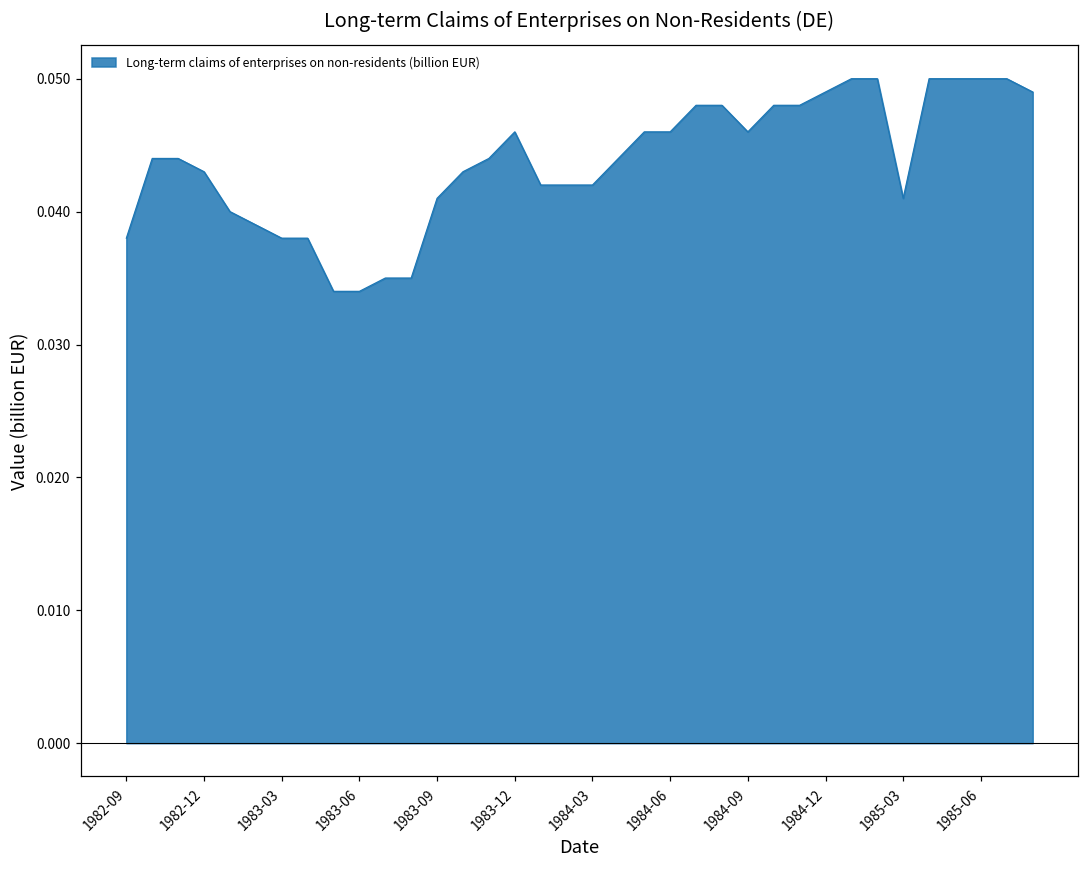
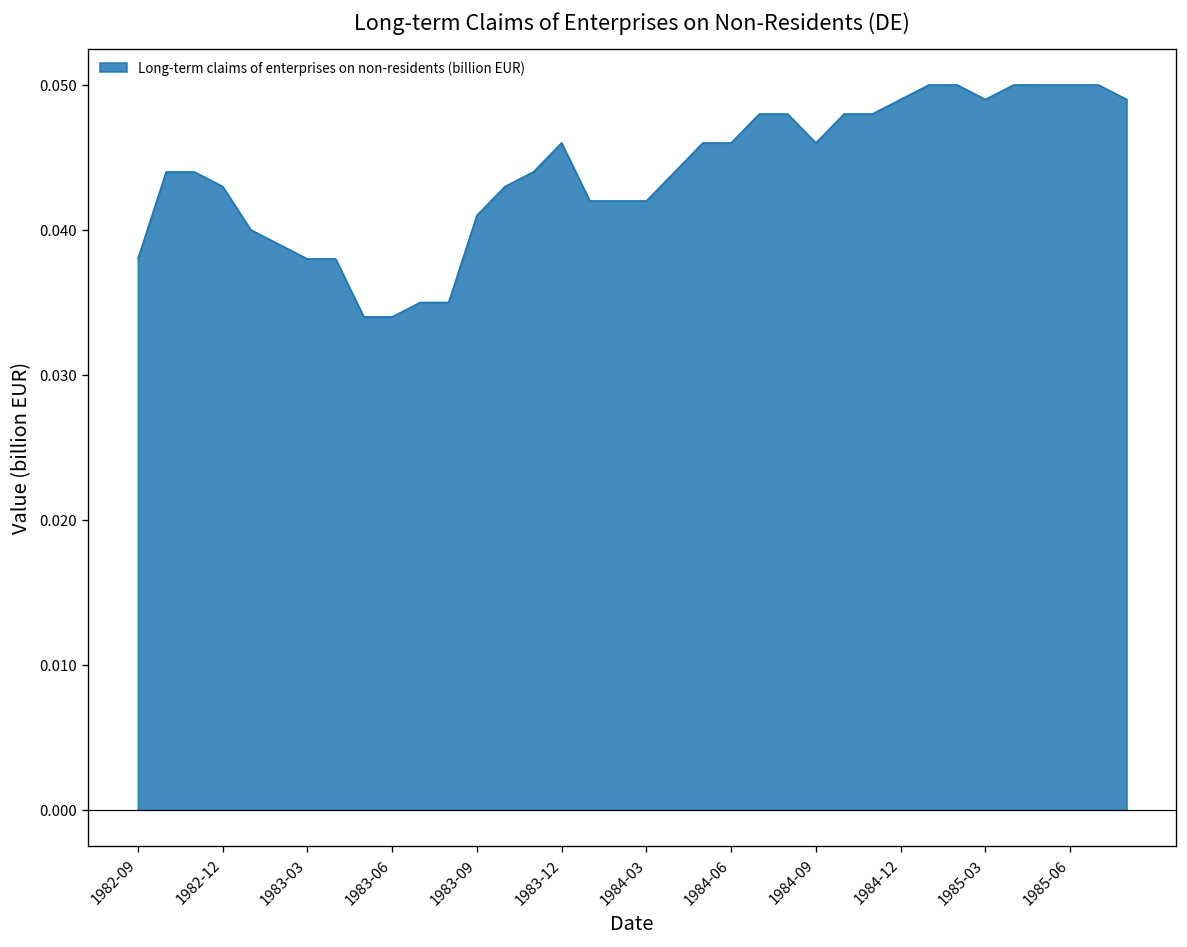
  {
    "1982-09": 0.038,
    "1982-12": 0.043,
    "1983-03": 0.038,
    "1983-06": 0.034,
    "1983-09": 0.041,
    "1983-12": 0.046,
    "1984-03": 0.042,
    "1984-06": 0.046,
    "1984-09": 0.046,
    "1984-12": 0.049,
-   "1985-03": 0.041,
+   "1985-03": 0.049,
    "1985-06": 0.050
  }
